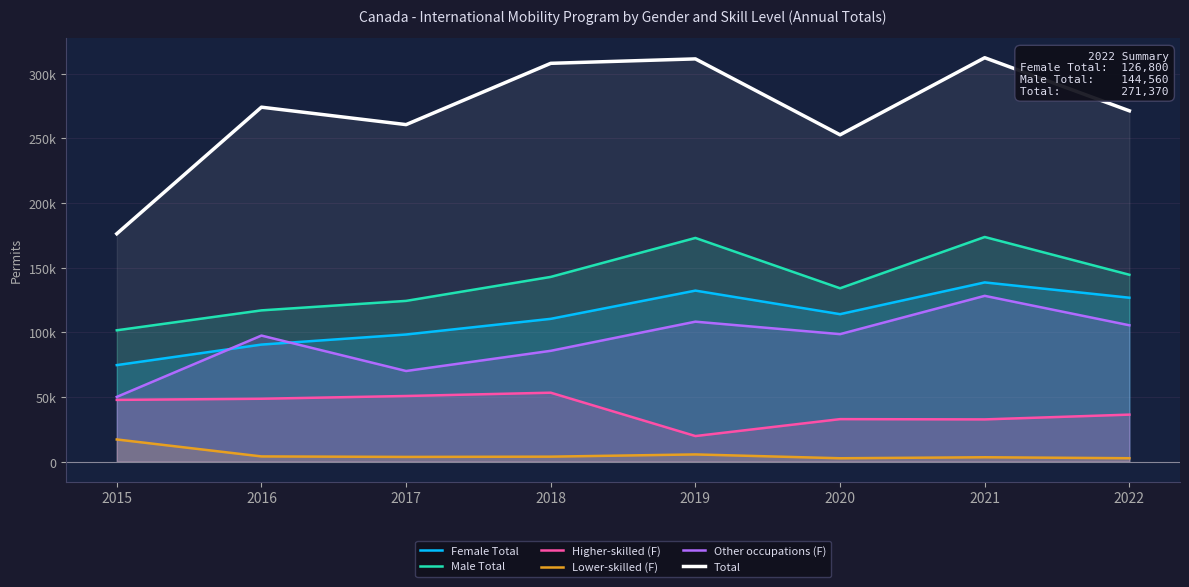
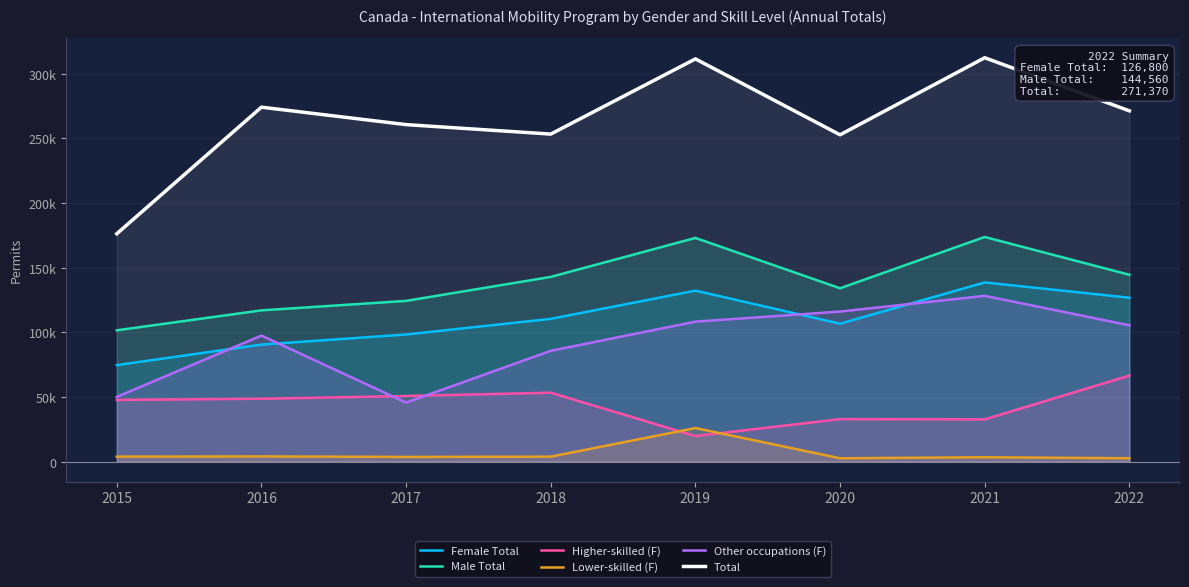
  {
    "Female Total": {
      "2015": 75000,
      "2016": 91000,
      "2017": 98000,
      "2018": 110000,
      "2019": 132000,
-     "2020": 114000,
+     "2020": 107000,
      "2021": 139000,
      "2022": 127000
    },
    "Male Total": {
      "2015": 102000,
      "2016": 117000,
      "2017": 124000,
      "2018": 143000,
      "2019": 173000,
      "2020": 134000,
      "2021": 174000,
      "2022": 145000
    },
    "Higher-skilled (F)": {
      "2015": 48000,
      "2016": 49000,
      "2017": 51000,
      "2018": 53000,
      "2019": 20000,
      "2020": 33000,
      "2021": 33000,
-     "2022": 36000
+     "2022": 67000
    },
    "Lower-skilled (F)": {
-     "2015": 17000,
+     "2015": 4000,
      "2016": 4000,
      "2017": 4000,
      "2018": 4000,
-     "2019": 6000,
+     "2019": 26000,
      "2020": 3000,
      "2021": 3000,
      "2022": 3000
    },
    "Other occupations (F)": {
      "2015": 50000,
      "2016": 98000,
-     "2017": 70000,
+     "2017": 46000,
      "2018": 86000,
      "2019": 108000,
-     "2020": 99000,
+     "2020": 116000,
      "2021": 128000,
      "2022": 105000
    },
    "Total": {
      "2015": 176000,
      "2016": 274000,
      "2017": 261000,
-     "2018": 308000,
+     "2018": 253000,
      "2019": 312000,
      "2020": 253000,
      "2021": 312000
    }
  }
